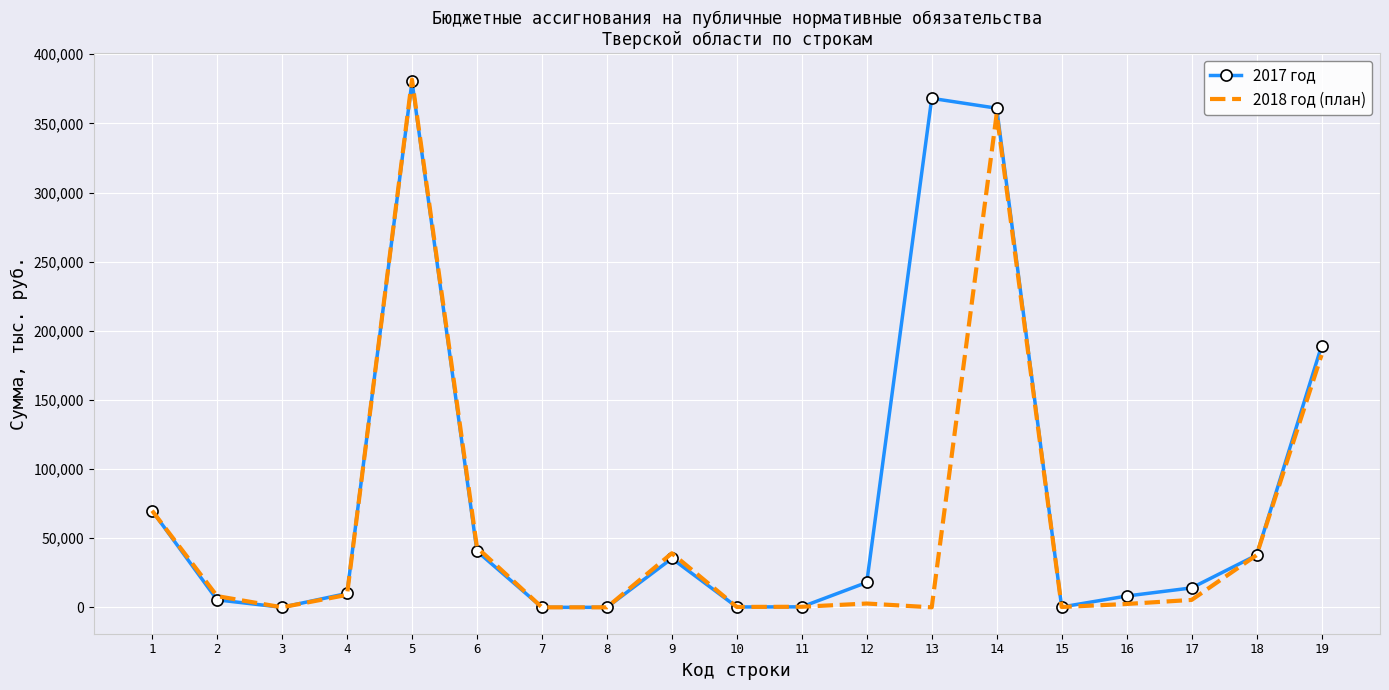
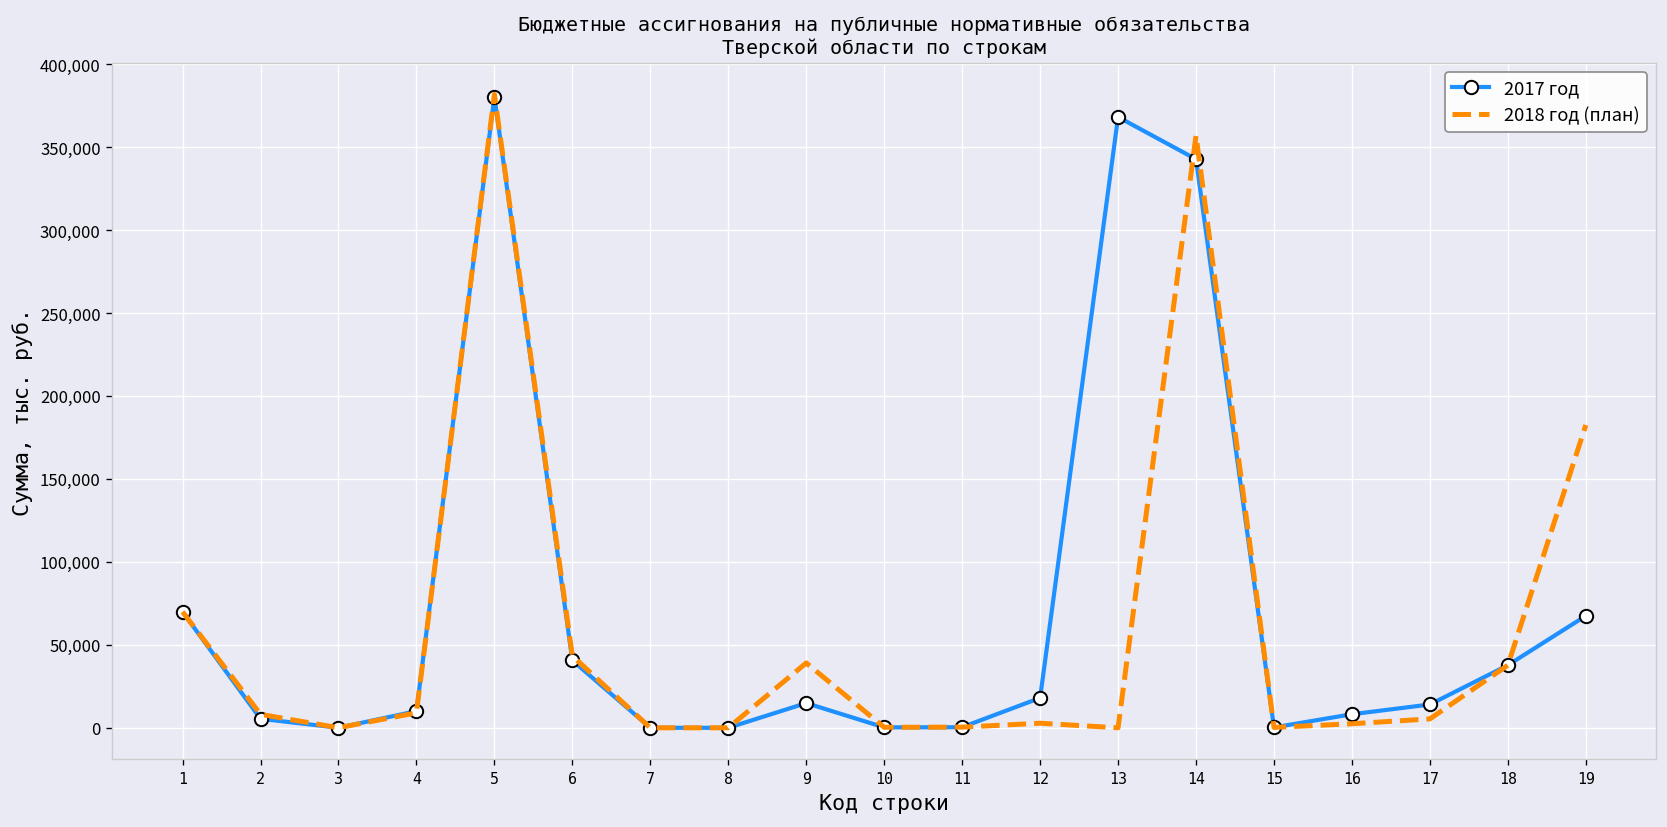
  {
    "2017 год": {
      "2": "5,000",
      "6": "41,000",
-     "9": "35,000",
+     "9": "15,000",
      "12": "18,000",
      "13": "368,000",
-     "14": "361,000",
+     "14": "343,000",
      "16": "8,000",
      "17": "14,000",
-     "19": "189,000"
+     "19": "67,000"
    },
    "2018 год (план)": {
      "2": "8,000",
      "6": "43,000",
      "9": "39,000",
      "12": "3,000",
      "13": "0",
      "14": "357,000",
      "16": "2,000",
      "17": "5,000",
      "19": "182,000"
    }
  }
